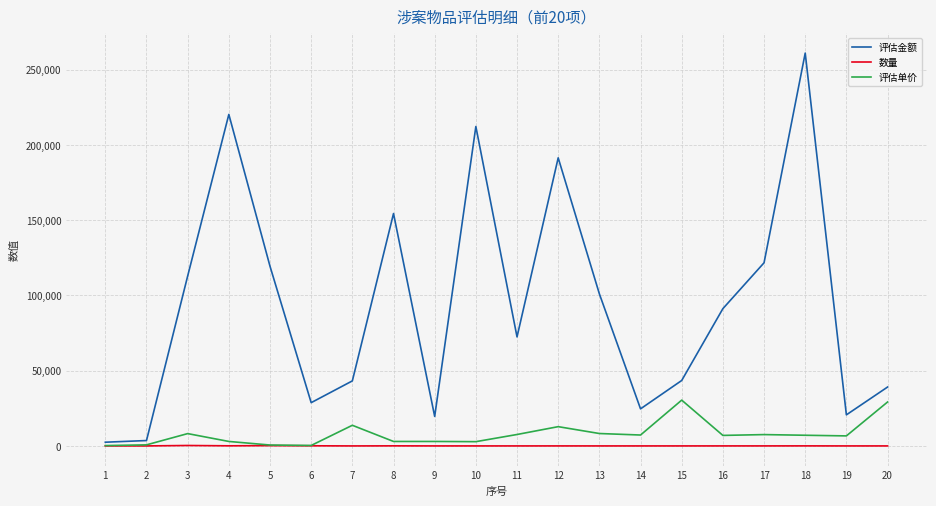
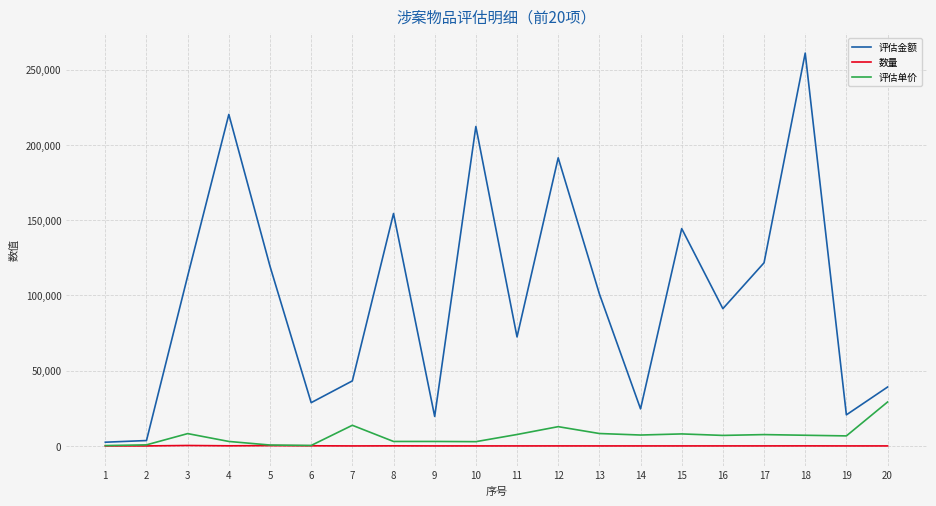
  {
    "评估金额": {
      "1": "2,000",
      "2": "4,000",
      "3": "113,000",
      "4": "220,000",
      "5": "119,000",
      "6": "29,000",
      "7": "43,000",
      "8": "154,000",
      "9": "20,000",
      "10": "212,000",
      "11": "72,000",
      "12": "191,000",
      "13": "101,000",
      "14": "25,000",
-     "15": "43,000",
+     "15": "144,000",
      "16": "91,000",
      "17": "122,000",
      "18": "261,000",
      "19": "21,000",
      "20": "39,000"
    },
    "数量": {
      "3": "0",
      "4": "0",
      "7": "0",
      "8": "0",
      "9": "0",
      "10": "0",
      "11": "0",
      "12": "0",
      "13": "0",
      "14": "0",
      "15": "0",
      "16": "0",
      "17": "0",
      "18": "0",
      "19": "0",
      "20": "0"
    },
    "评估单价": {
      "3": "8,000",
      "4": "3,000",
      "7": "14,000",
      "8": "3,000",
      "9": "3,000",
      "10": "3,000",
      "11": "8,000",
      "12": "13,000",
      "13": "8,000",
      "14": "7,000",
-     "15": "30,000",
+     "15": "8,000",
      "16": "7,000",
      "17": "8,000",
      "18": "7,000",
      "19": "7,000",
      "20": "29,000"
    }
  }
